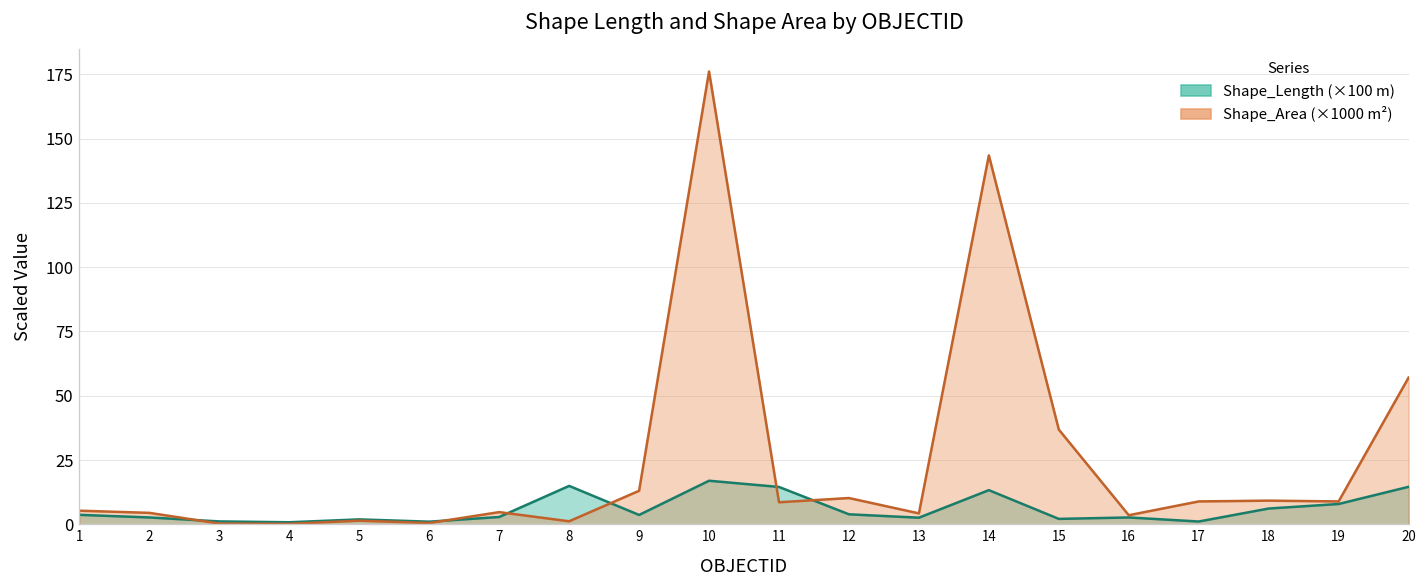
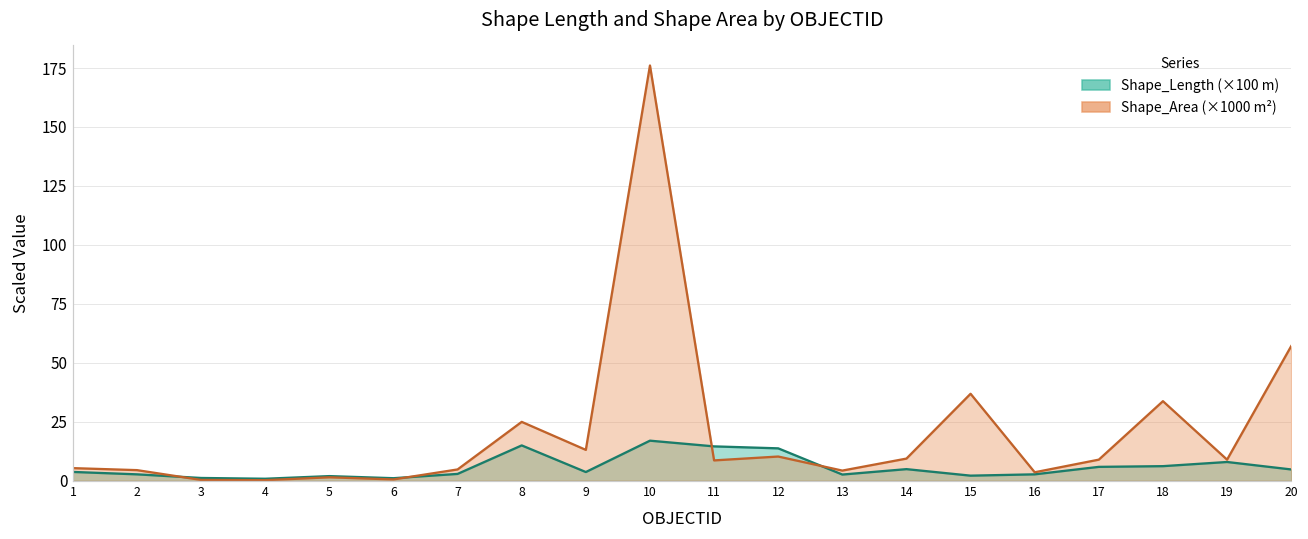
  {
    "Shape_Length (×100 m)": {
      "1": 4,
      "2": 3,
      "7": 3,
      "8": 15,
      "9": 4,
      "10": 17,
      "11": 15,
-     "12": 4,
+     "12": 14,
      "13": 3,
-     "14": 13,
+     "14": 5,
      "15": 2,
-     "17": 1,
+     "17": 6,
      "18": 6,
-     "20": 15
+     "20": 5
    },
    "Shape_Area (×1000 m²)": {
      "1": 5,
      "2": 4,
      "7": 5,
-     "8": 1,
+     "8": 25,
      "9": 13,
      "10": 176,
      "11": 9,
      "12": 10,
      "13": 4,
-     "14": 143,
+     "14": 9,
      "15": 37,
      "17": 9,
-     "18": 9,
+     "18": 34,
      "20": 57
    }
  }
